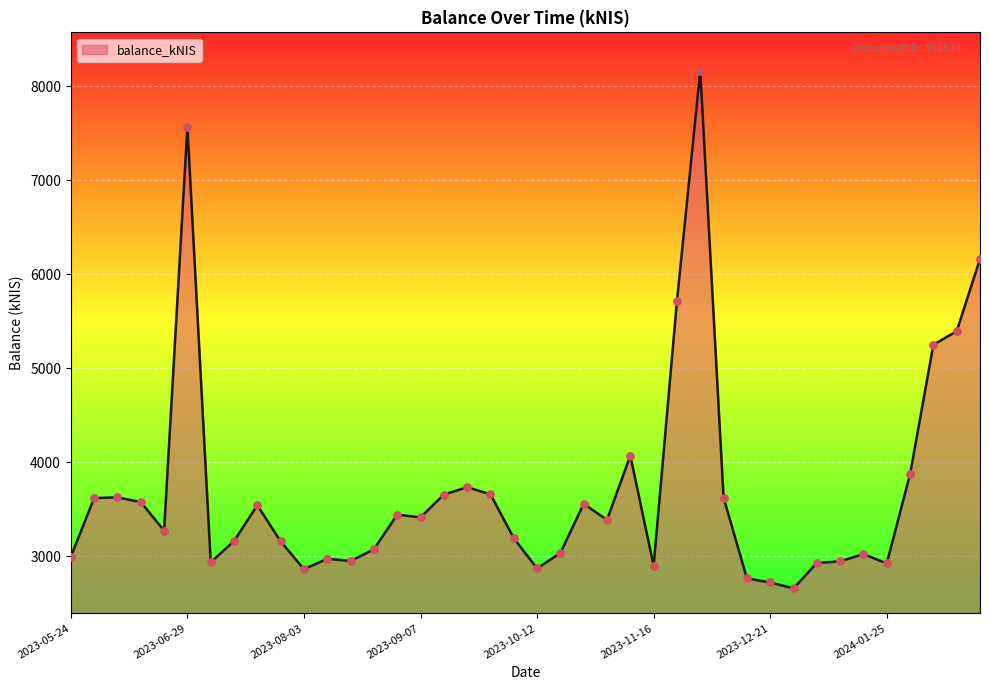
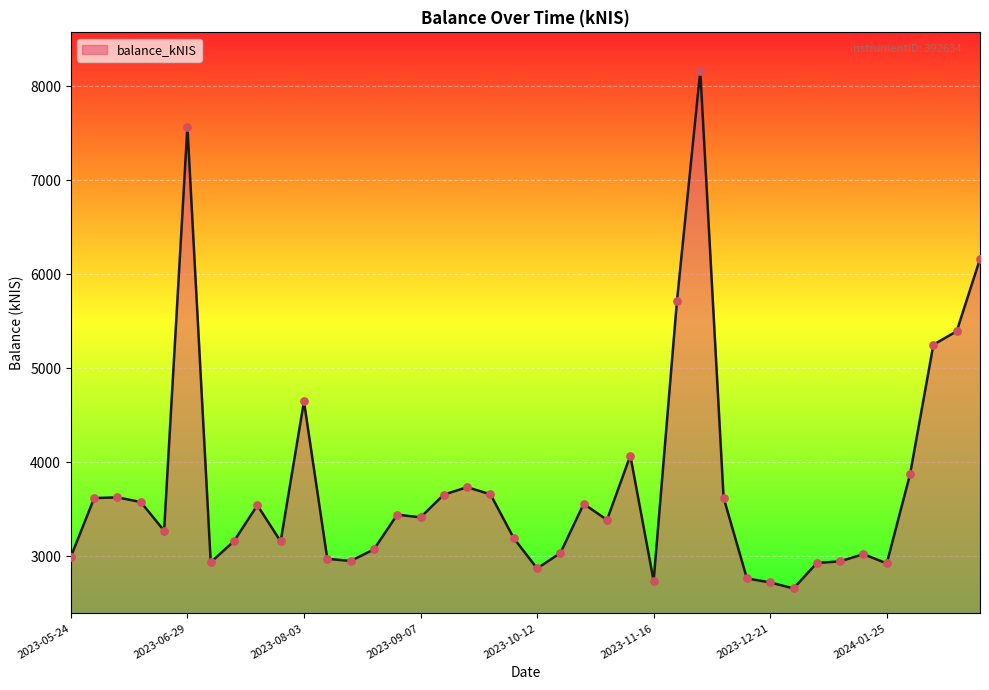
  {
    "2023-05-24": 3000,
    "2023-06-29": 7600,
-   "2023-08-03": 2900,
+   "2023-08-03": 4600,
    "2023-09-07": 3400,
    "2023-10-12": 2900,
-   "2023-11-16": 2900,
+   "2023-11-16": 2700,
    "2023-12-21": 2700,
    "2024-01-25": 2900
  }
